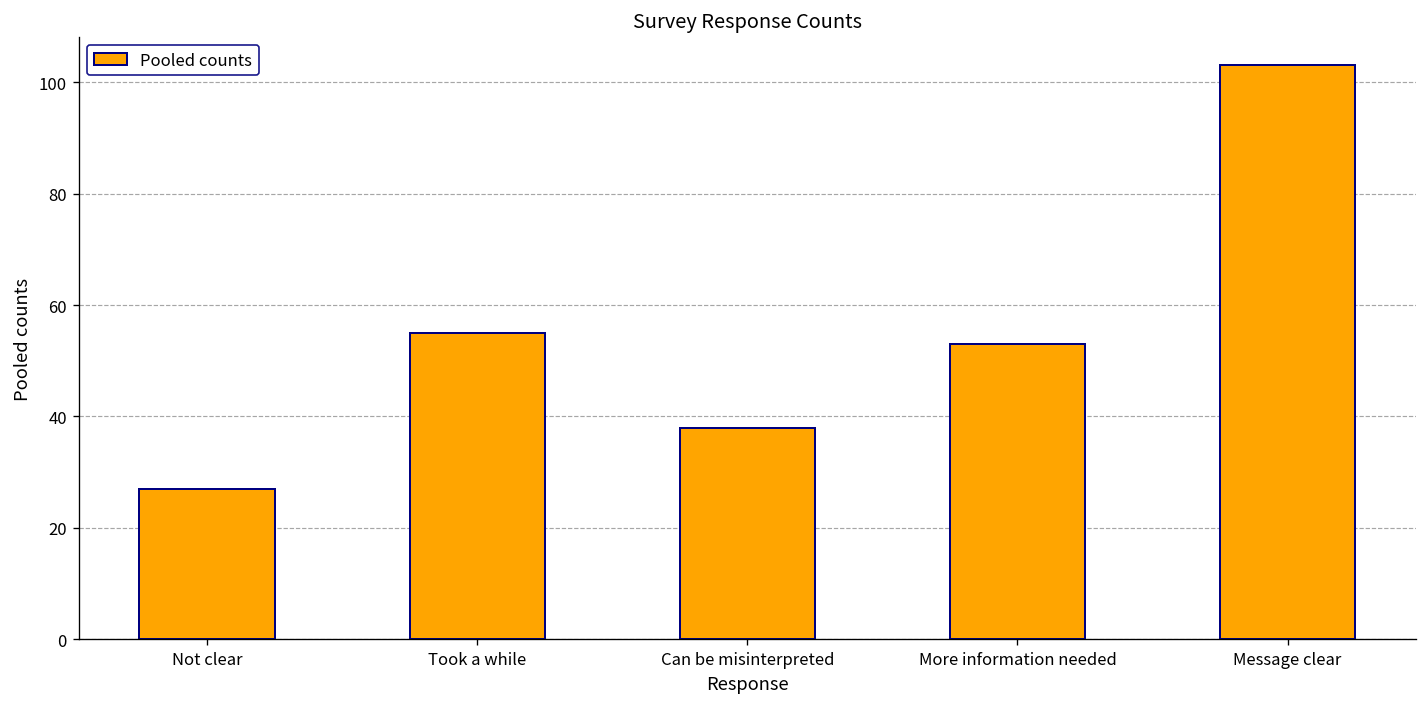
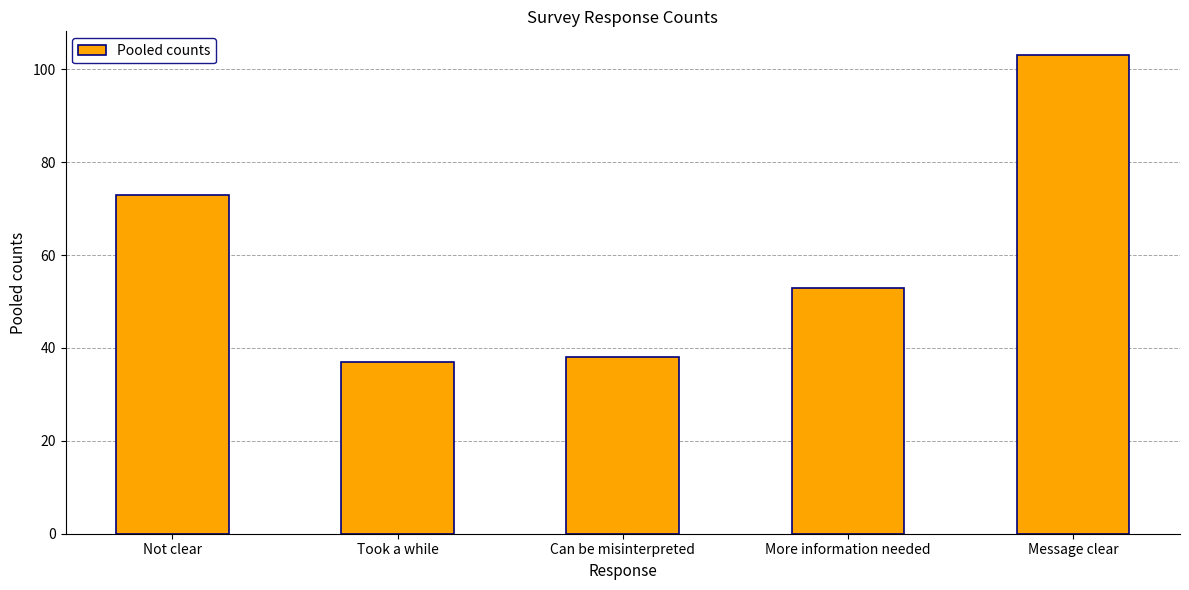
  {
-   "Not clear": 27,
-   "Took a while": 55,
+   "Not clear": 73,
+   "Took a while": 37,
    "Can be misinterpreted": 38,
    "More information needed": 53,
    "Message clear": 103
  }
